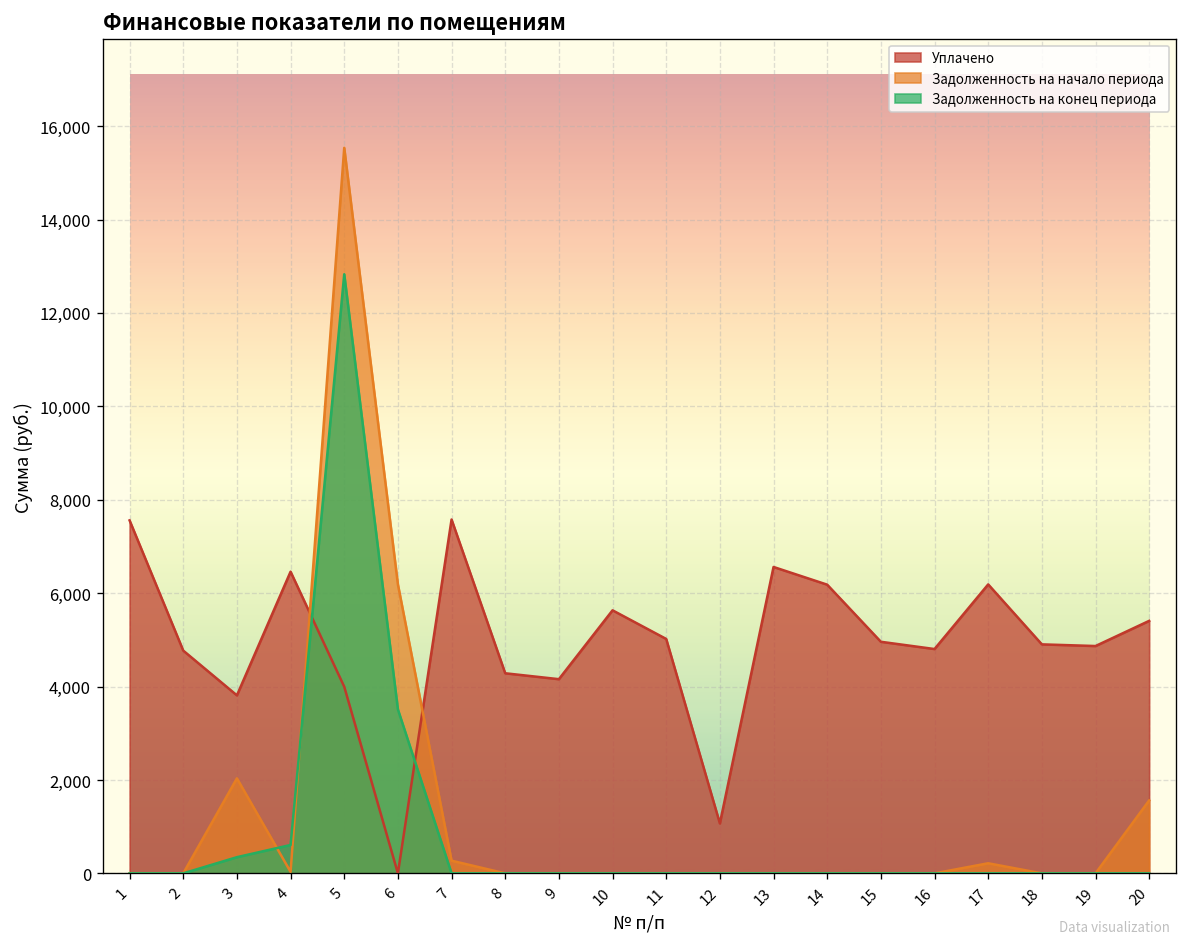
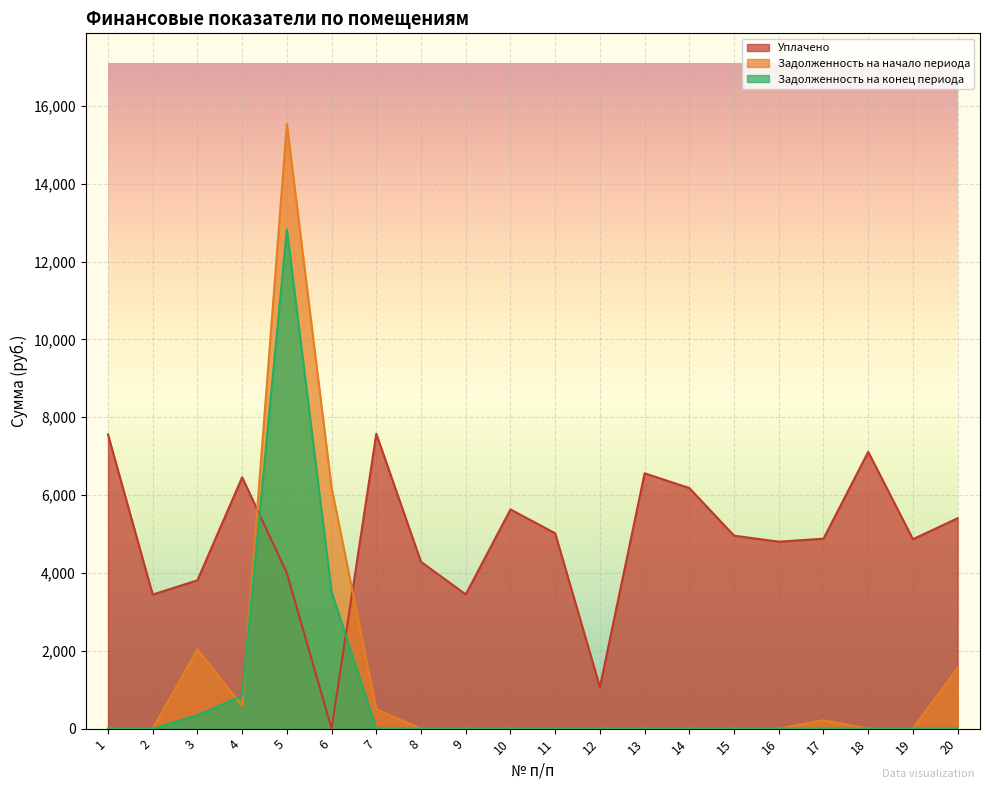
  {
    "Уплачено": {
      "1": "7,600",
-     "2": "4,800",
+     "2": "3,400",
      "3": "3,800",
      "4": "6,500",
      "5": "4,000",
      "6": "0",
      "7": "7,600",
      "8": "4,300",
-     "9": "4,200",
+     "9": "3,500",
      "10": "5,600",
      "11": "5,000",
      "12": "1,100",
      "13": "6,600",
      "14": "6,200",
      "15": "5,000",
      "16": "4,800",
-     "17": "6,200",
-     "18": "4,900",
+     "17": "4,900",
+     "18": "7,100",
      "19": "4,900",
      "20": "5,400"
    },
    "Задолженность на начало периода": {
      "3": "2,000",
-     "4": "0",
+     "4": "600",
      "5": "15,500",
      "6": "6,200",
-     "7": "300",
+     "7": "500",
      "17": "200",
      "20": "1,600"
    },
    "Задолженность на конец периода": {
      "3": "300",
-     "4": "600",
+     "4": "800",
      "5": "12,800",
      "6": "3,500",
      "7": "0",
      "17": "0",
      "20": "0"
    }
  }
